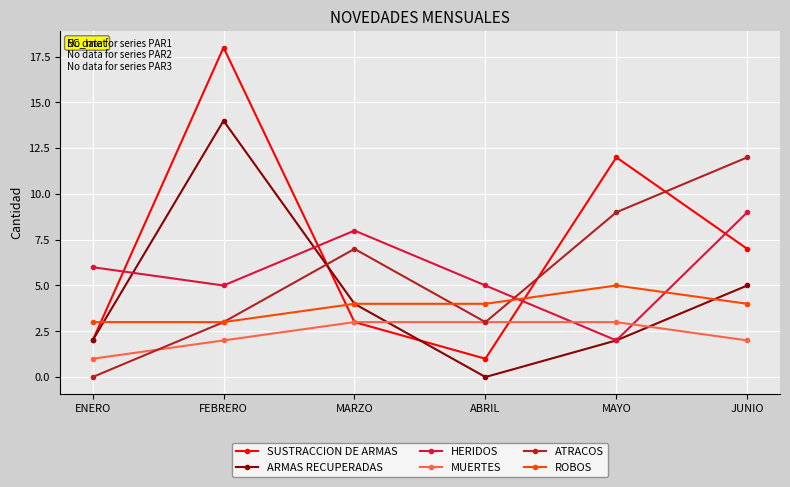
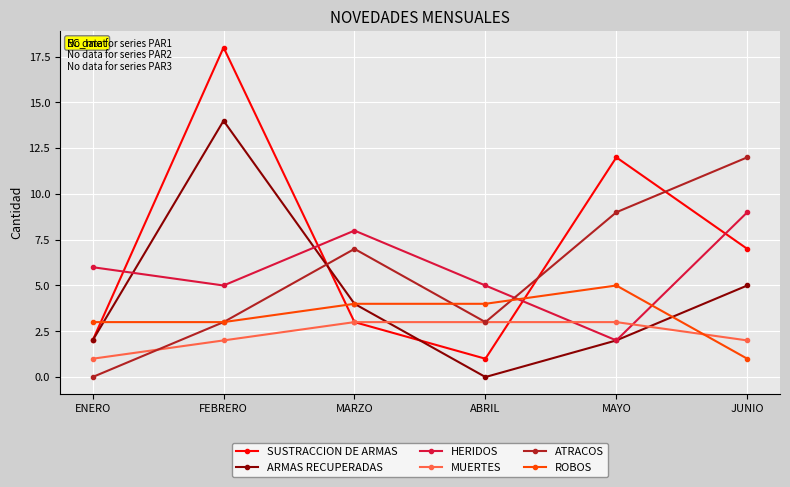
  {
    "SUSTRACCION DE ARMAS": {
      "FEBRERO": 18,
      "ABRIL": 1,
      "MAYO": 12,
      "JUNIO": 7
    },
    "ARMAS RECUPERADAS": {
      "FEBRERO": 14,
      "ABRIL": 0,
      "JUNIO": 5
    },
    "MUERTES": {
      "ENERO": 1,
      "FEBRERO": 2,
      "MAYO": 3,
      "JUNIO": 2
    },
    "ROBOS": {
      "ENERO": 3,
      "ABRIL": 4,
      "MAYO": 5,
-     "JUNIO": 4
+     "JUNIO": 1
    }
  }
